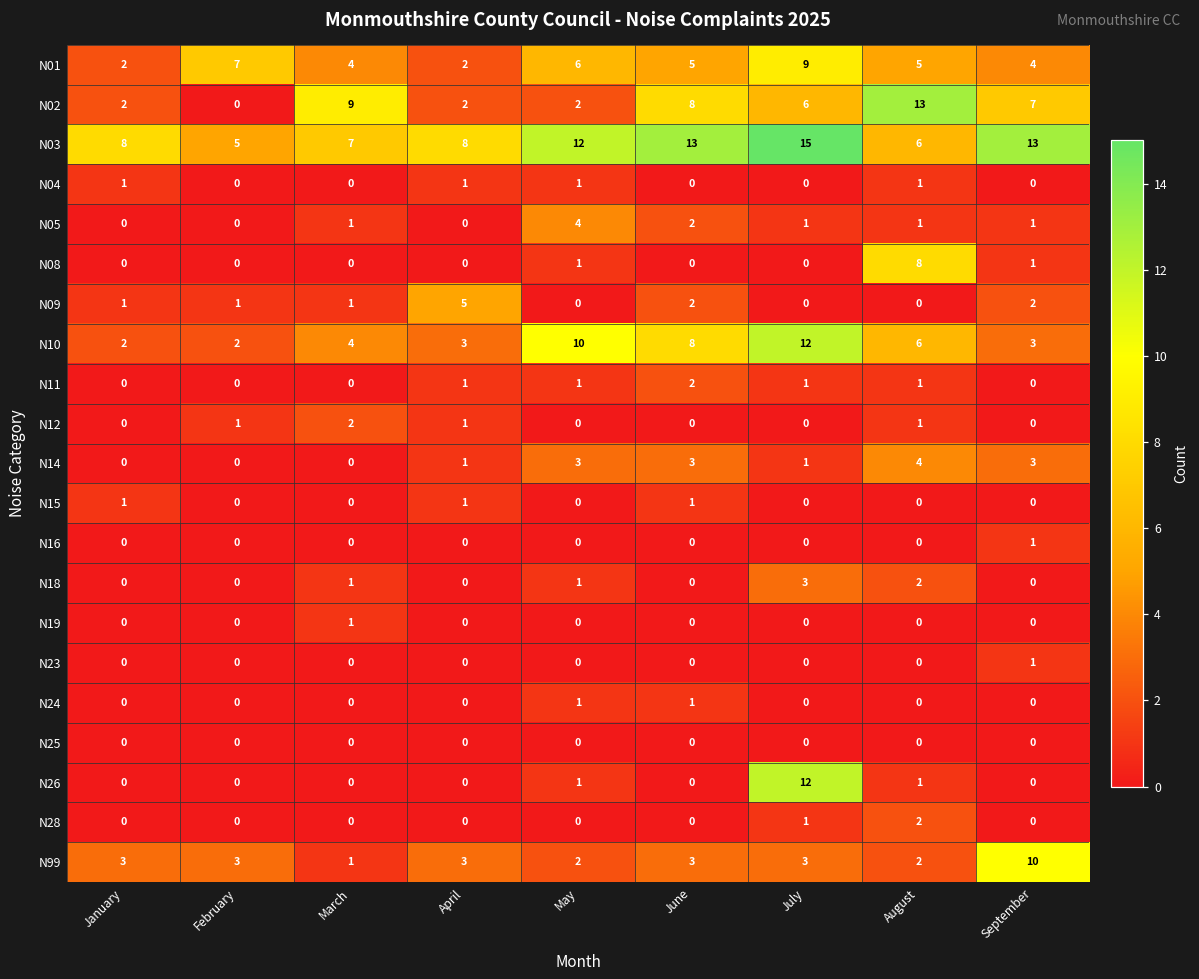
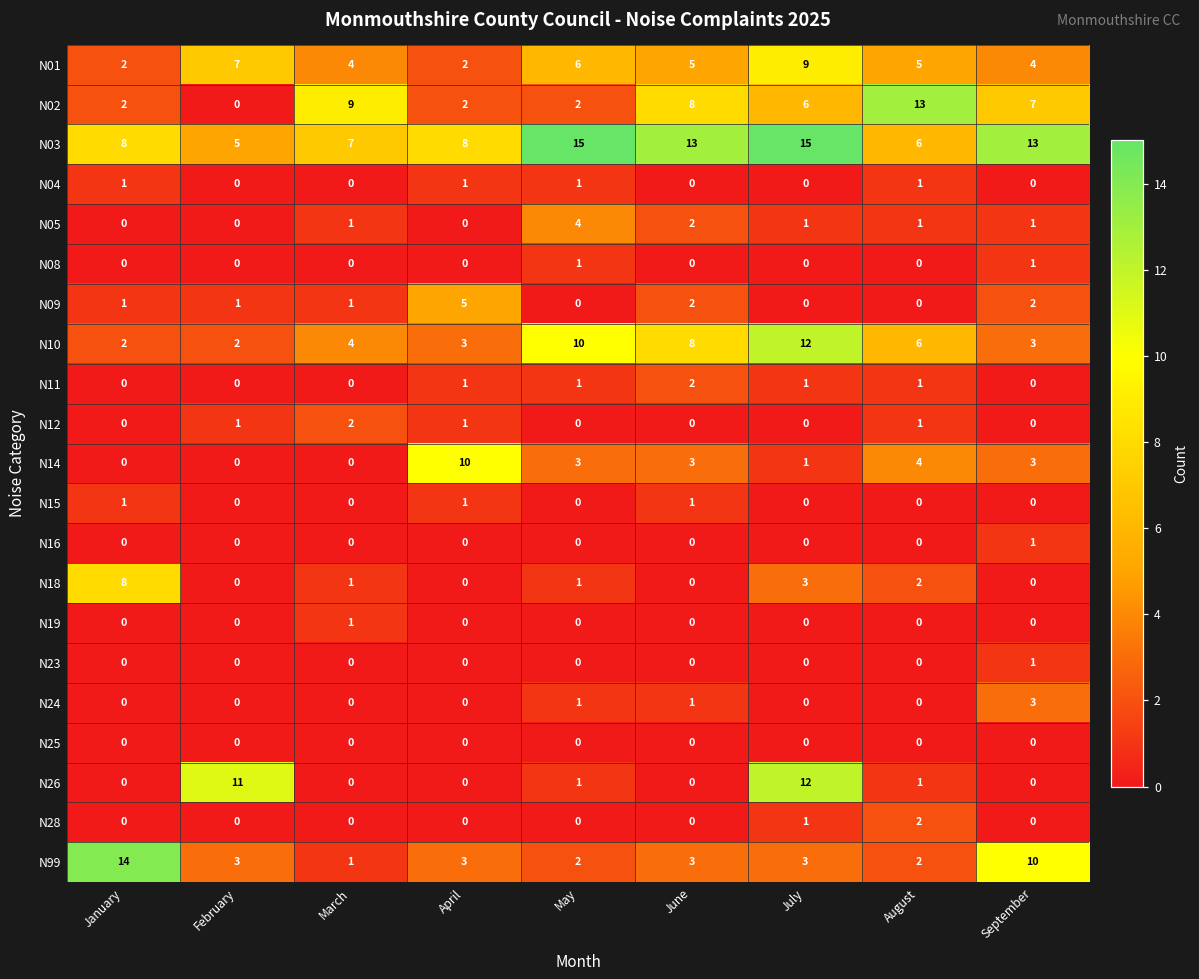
  {
    "N01": {
      "January": 2,
      "February": 7,
      "March": 4,
      "April": 2,
      "May": 6,
      "June": 5,
      "July": 9,
      "August": 5,
      "September": 4
    },
    "N02": {
      "January": 2,
      "February": 0,
      "March": 9,
      "April": 2,
      "May": 2,
      "June": 8,
      "July": 6,
      "August": 13,
      "September": 7
    },
    "N03": {
      "January": 8,
      "February": 5,
      "March": 7,
      "April": 8,
-     "May": 12,
+     "May": 15,
      "June": 13,
      "July": 15,
      "August": 6,
      "September": 13
    },
    "N04": {
      "January": 1,
      "February": 0,
      "March": 0,
      "April": 1,
      "May": 1,
      "June": 0,
      "July": 0,
      "August": 1,
      "September": 0
    },
    "N05": {
      "January": 0,
      "February": 0,
      "March": 1,
      "April": 0,
      "May": 4,
      "June": 2,
      "July": 1,
      "August": 1,
      "September": 1
    },
    "N08": {
      "January": 0,
      "February": 0,
      "March": 0,
      "April": 0,
      "May": 1,
      "June": 0,
      "July": 0,
-     "August": 8,
+     "August": 0,
      "September": 1
    },
    "N09": {
      "January": 1,
      "February": 1,
      "March": 1,
      "April": 5,
      "May": 0,
      "June": 2,
      "July": 0,
      "August": 0,
      "September": 2
    },
    "N10": {
      "January": 2,
      "February": 2,
      "March": 4,
      "April": 3,
      "May": 10,
      "June": 8,
      "July": 12,
      "August": 6,
      "September": 3
    },
    "N11": {
      "January": 0,
      "February": 0,
      "March": 0,
      "April": 1,
      "May": 1,
      "June": 2,
      "July": 1,
      "August": 1,
      "September": 0
    },
    "N12": {
      "January": 0,
      "February": 1,
      "March": 2,
      "April": 1,
      "May": 0,
      "June": 0,
      "July": 0,
      "August": 1,
      "September": 0
    },
    "N14": {
      "January": 0,
      "February": 0,
      "March": 0,
-     "April": 1,
+     "April": 10,
      "May": 3,
      "June": 3,
      "July": 1,
      "August": 4,
      "September": 3
    },
    "N15": {
      "January": 1,
      "February": 0,
      "March": 0,
      "April": 1,
      "May": 0,
      "June": 1,
      "July": 0,
      "August": 0,
      "September": 0
    },
    "N16": {
      "January": 0,
      "February": 0,
      "March": 0,
      "April": 0,
      "May": 0,
      "June": 0,
      "July": 0,
      "August": 0,
      "September": 1
    },
    "N18": {
-     "January": 0,
+     "January": 8,
      "February": 0,
      "March": 1,
      "April": 0,
      "May": 1,
      "June": 0,
      "July": 3,
      "August": 2,
      "September": 0
    },
    "N19": {
      "January": 0,
      "February": 0,
      "March": 1,
      "April": 0,
      "May": 0,
      "June": 0,
      "July": 0,
      "August": 0,
      "September": 0
    },
    "N23": {
      "January": 0,
      "February": 0,
      "March": 0,
      "April": 0,
      "May": 0,
      "June": 0,
      "July": 0,
      "August": 0,
      "September": 1
    },
    "N24": {
      "January": 0,
      "February": 0,
      "March": 0,
      "April": 0,
      "May": 1,
      "June": 1,
      "July": 0,
      "August": 0,
-     "September": 0
+     "September": 3
    },
    "N25": {
      "January": 0,
      "February": 0,
      "March": 0,
      "April": 0,
      "May": 0,
      "June": 0,
      "July": 0,
      "August": 0,
      "September": 0
    },
    "N26": {
      "January": 0,
-     "February": 0,
+     "February": 11,
      "March": 0,
      "April": 0,
      "May": 1,
      "June": 0,
      "July": 12,
      "August": 1,
      "September": 0
    },
    "N28": {
      "January": 0,
      "February": 0,
      "March": 0,
      "April": 0,
      "May": 0,
      "June": 0,
      "July": 1,
      "August": 2,
      "September": 0
    },
    "N99": {
-     "January": 3,
+     "January": 14,
      "February": 3,
      "March": 1,
      "April": 3,
      "May": 2,
      "June": 3,
      "July": 3,
      "August": 2,
      "September": 10
    }
  }
